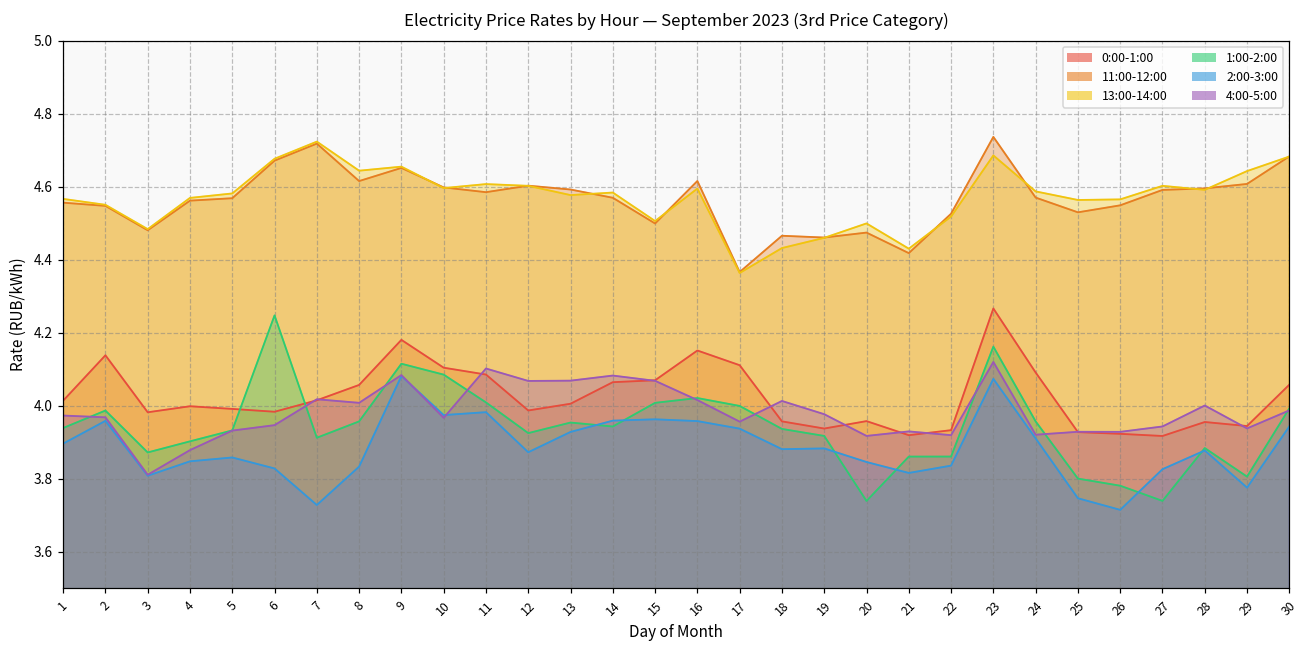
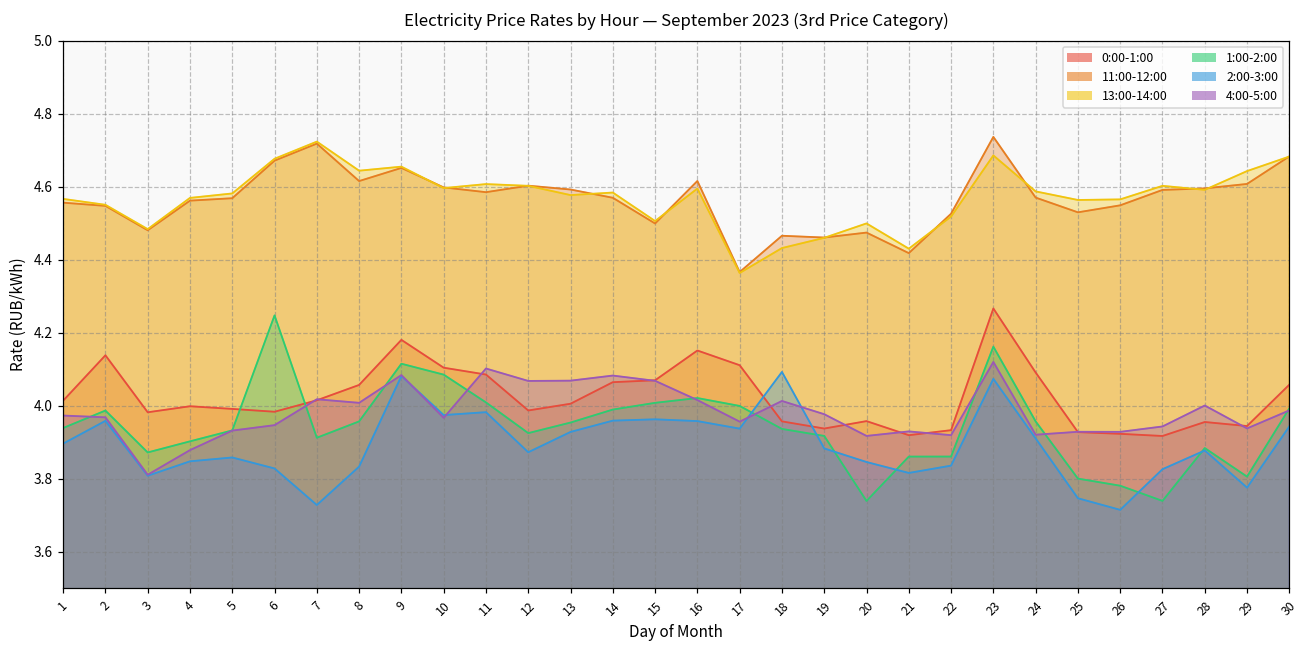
  {
    "1:00-2:00": {
      "1": 3.94,
      "2": 3.99,
      "3": 3.87,
      "4": 3.90,
      "6": 4.25,
      "7": 3.91,
      "8": 3.96,
      "9": 4.12,
      "10": 4.09,
      "11": 4.01,
      "12": 3.93,
      "13": 3.95,
-     "14": 3.94,
+     "14": 3.99,
      "15": 4.01,
      "17": 4.00,
      "18": 3.94,
      "19": 3.92,
      "20": 3.74,
      "21": 3.86,
      "22": 3.86,
      "23": 4.16,
      "24": 3.96,
      "25": 3.80,
      "26": 3.78,
      "27": 3.74,
      "29": 3.81
    },
    "2:00-3:00": {
      "1": 3.90,
      "2": 3.96,
      "4": 3.85,
      "5": 3.86,
      "6": 3.83,
      "7": 3.73,
      "8": 3.83,
      "11": 3.98,
      "12": 3.87,
      "13": 3.93,
      "14": 3.96,
      "15": 3.96,
      "16": 3.96,
      "17": 3.94,
-     "18": 3.88,
+     "18": 4.09,
      "19": 3.88,
      "20": 3.85,
      "21": 3.82,
      "22": 3.84,
      "23": 4.07,
      "24": 3.91,
      "25": 3.75,
      "26": 3.71,
      "27": 3.83,
      "29": 3.78,
      "30": 3.94
    },
    "4:00-5:00": {
      "1": 3.97,
      "2": 3.97,
      "4": 3.88,
      "6": 3.95,
      "8": 4.01,
      "11": 4.10,
      "12": 4.07,
      "13": 4.07,
      "14": 4.08,
      "17": 3.96,
      "18": 4.01,
      "19": 3.98,
      "20": 3.92,
      "21": 3.93,
      "22": 3.92,
      "23": 4.12,
      "24": 3.92,
      "27": 3.94,
      "28": 4.00
    }
  }
